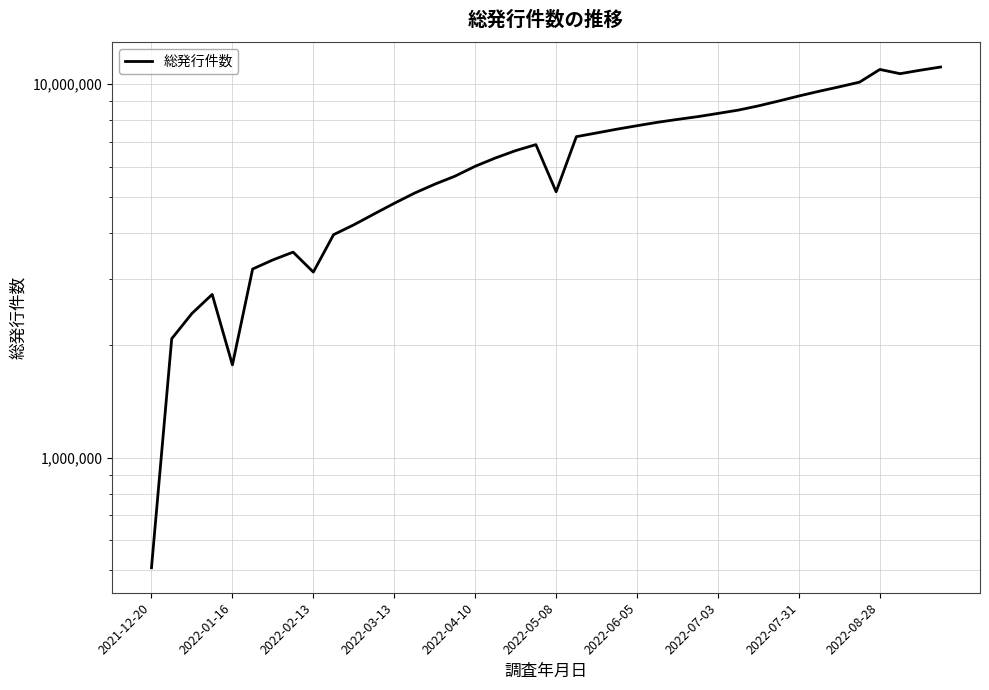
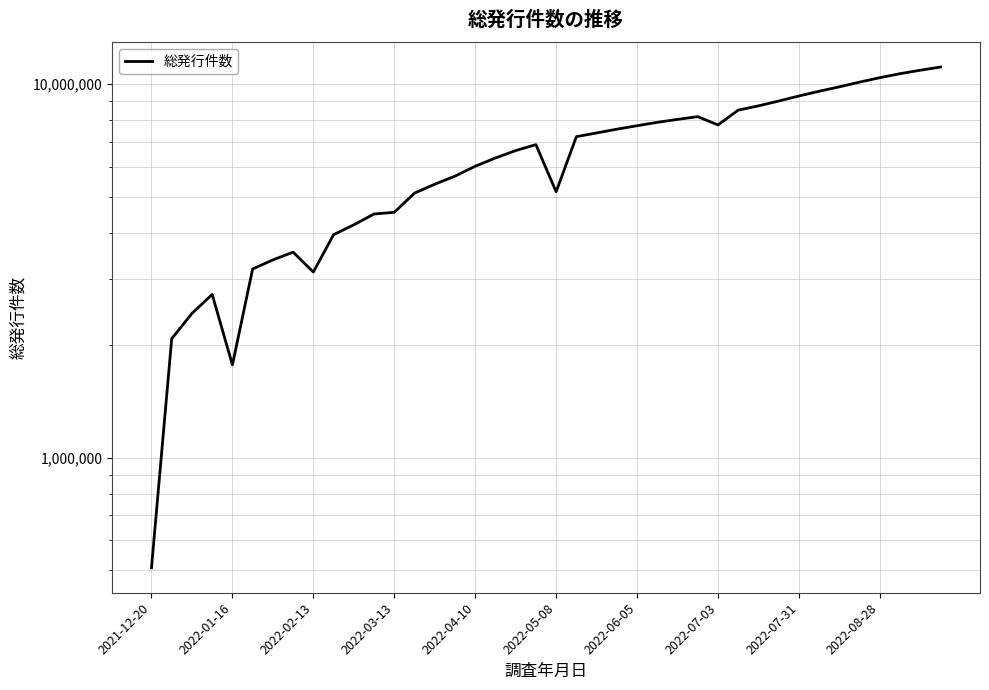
  {
    "2021-12-20": "510,000",
    "2022-01-16": "1,800,000",
    "2022-02-13": "3,100,000",
-   "2022-03-13": "4,800,000",
+   "2022-03-13": "4,500,000",
    "2022-04-10": "6,000,000",
    "2022-05-08": "5,100,000",
    "2022-06-05": "7,700,000",
-   "2022-07-03": "8,300,000",
+   "2022-07-03": "7,800,000",
    "2022-07-31": "9,300,000",
-   "2022-08-28": "10,900,000"
+   "2022-08-28": "10,400,000"
  }
